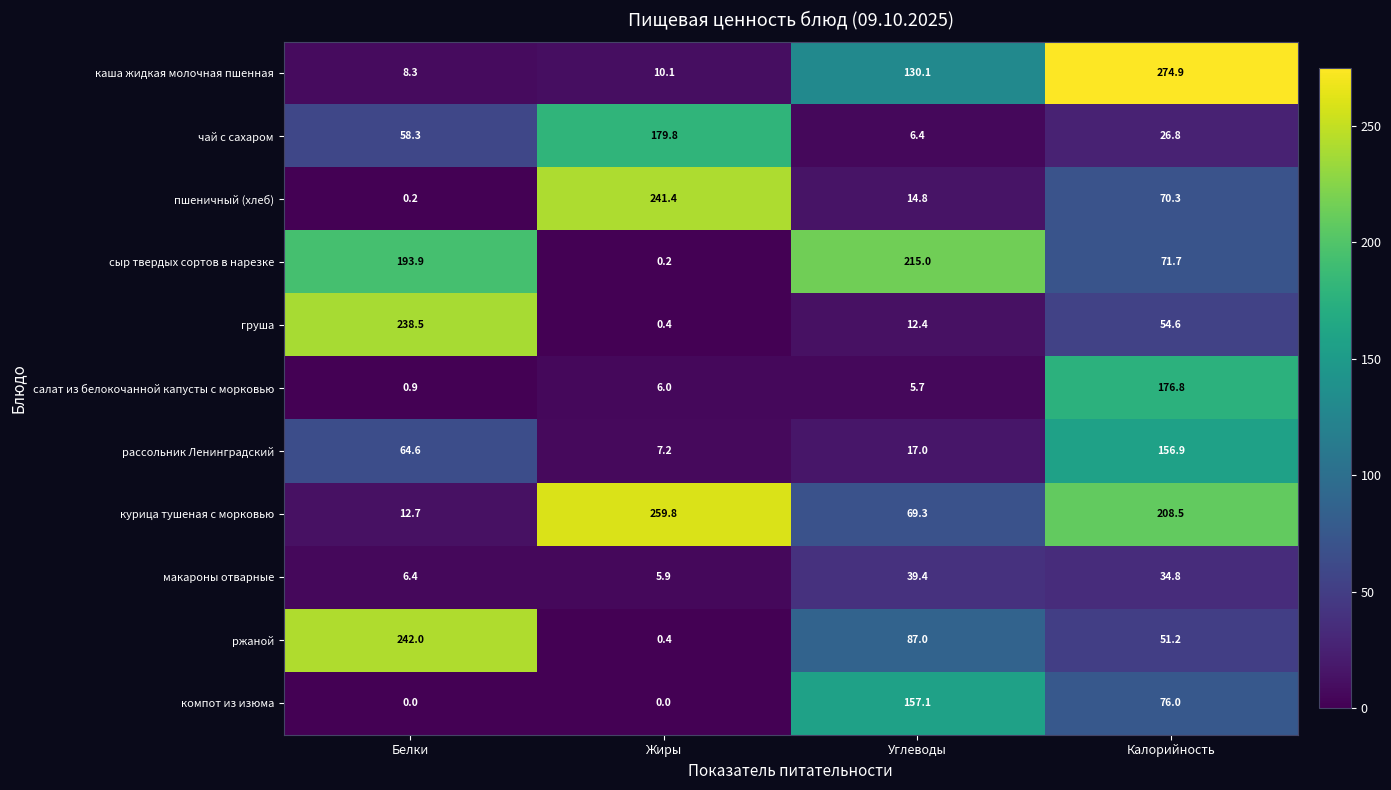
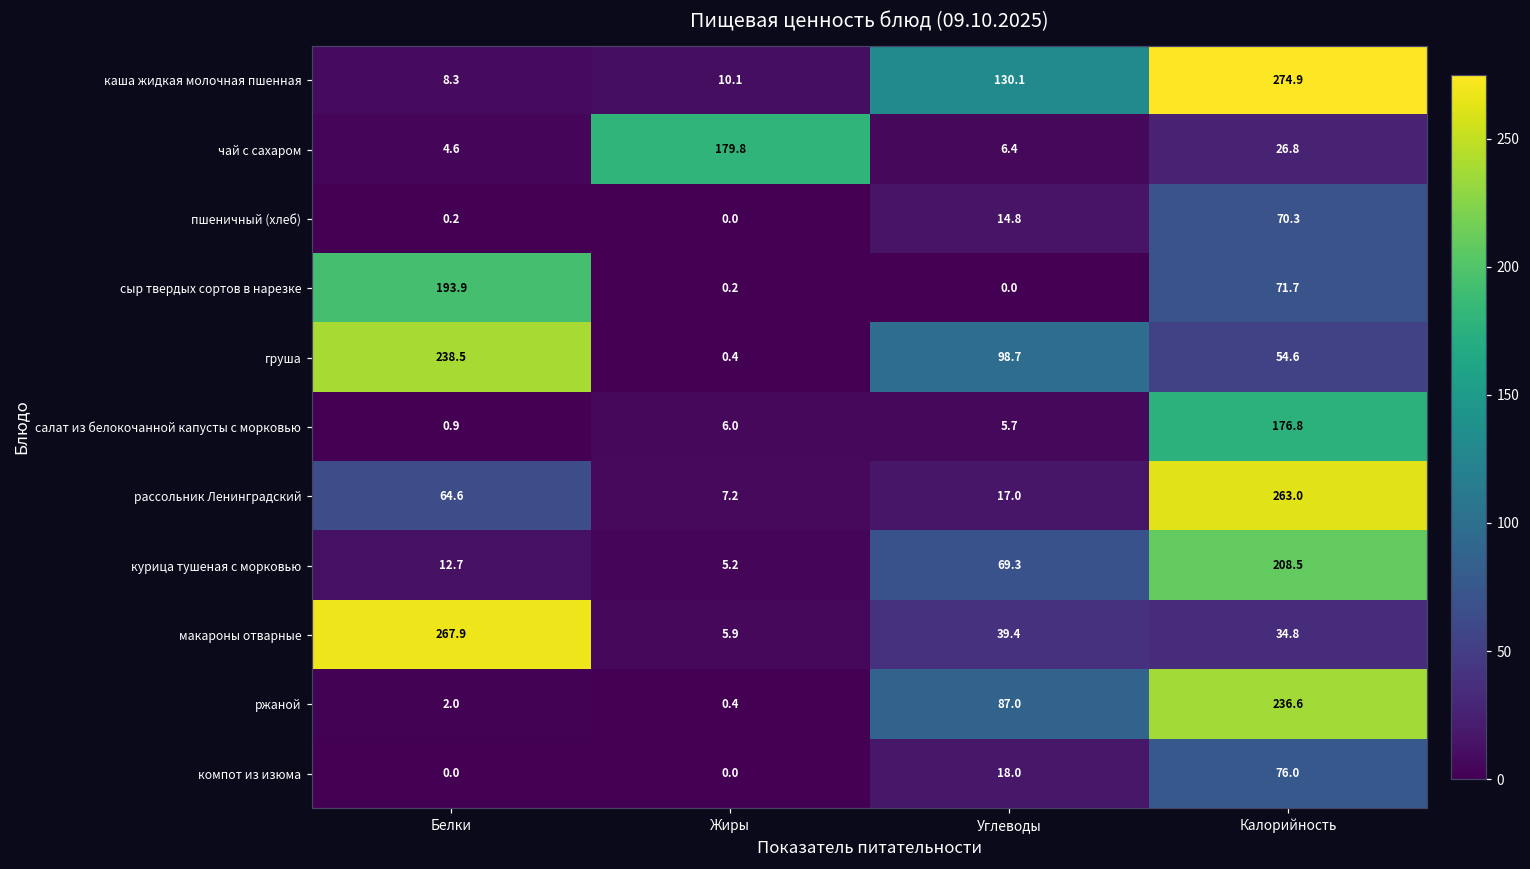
  {
    "каша жидкая молочная пшенная": {
      "Белки": 8.3,
      "Жиры": 10.1,
      "Углеводы": 130.1,
      "Калорийность": 274.9
    },
    "чай с сахаром": {
-     "Белки": 58.3,
+     "Белки": 4.6,
      "Жиры": 179.8,
      "Углеводы": 6.4,
      "Калорийность": 26.8
    },
    "пшеничный (хлеб)": {
      "Белки": 0.2,
-     "Жиры": 241.4,
+     "Жиры": 0.0,
      "Углеводы": 14.8,
      "Калорийность": 70.3
    },
    "сыр твердых сортов в нарезке": {
      "Белки": 193.9,
      "Жиры": 0.2,
-     "Углеводы": 215.0,
+     "Углеводы": 0.0,
      "Калорийность": 71.7
    },
    "груша": {
      "Белки": 238.5,
      "Жиры": 0.4,
-     "Углеводы": 12.4,
+     "Углеводы": 98.7,
      "Калорийность": 54.6
    },
    "салат из белокочанной капусты с морковью": {
      "Белки": 0.9,
      "Жиры": 6.0,
      "Углеводы": 5.7,
      "Калорийность": 176.8
    },
    "рассольник Ленинградский": {
      "Белки": 64.6,
      "Жиры": 7.2,
      "Углеводы": 17.0,
-     "Калорийность": 156.9
+     "Калорийность": 263.0
    },
    "курица тушеная с морковью": {
      "Белки": 12.7,
-     "Жиры": 259.8,
+     "Жиры": 5.2,
      "Углеводы": 69.3,
      "Калорийность": 208.5
    },
    "макароны отварные": {
-     "Белки": 6.4,
+     "Белки": 267.9,
      "Жиры": 5.9,
      "Углеводы": 39.4,
      "Калорийность": 34.8
    },
    "ржаной": {
-     "Белки": 242.0,
+     "Белки": 2.0,
      "Жиры": 0.4,
      "Углеводы": 87.0,
-     "Калорийность": 51.2
+     "Калорийность": 236.6
    },
    "компот из изюма": {
      "Белки": 0.0,
      "Жиры": 0.0,
-     "Углеводы": 157.1,
+     "Углеводы": 18.0,
      "Калорийность": 76.0
    }
  }
